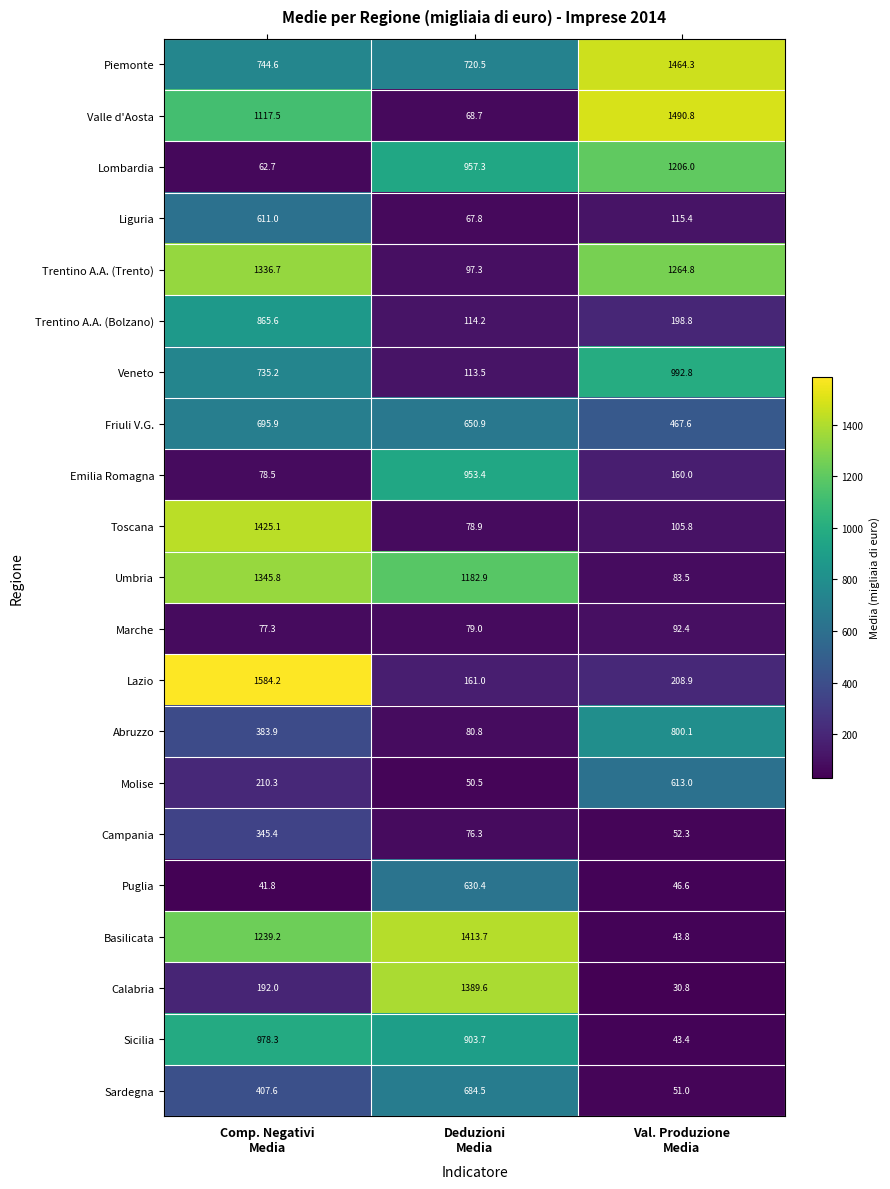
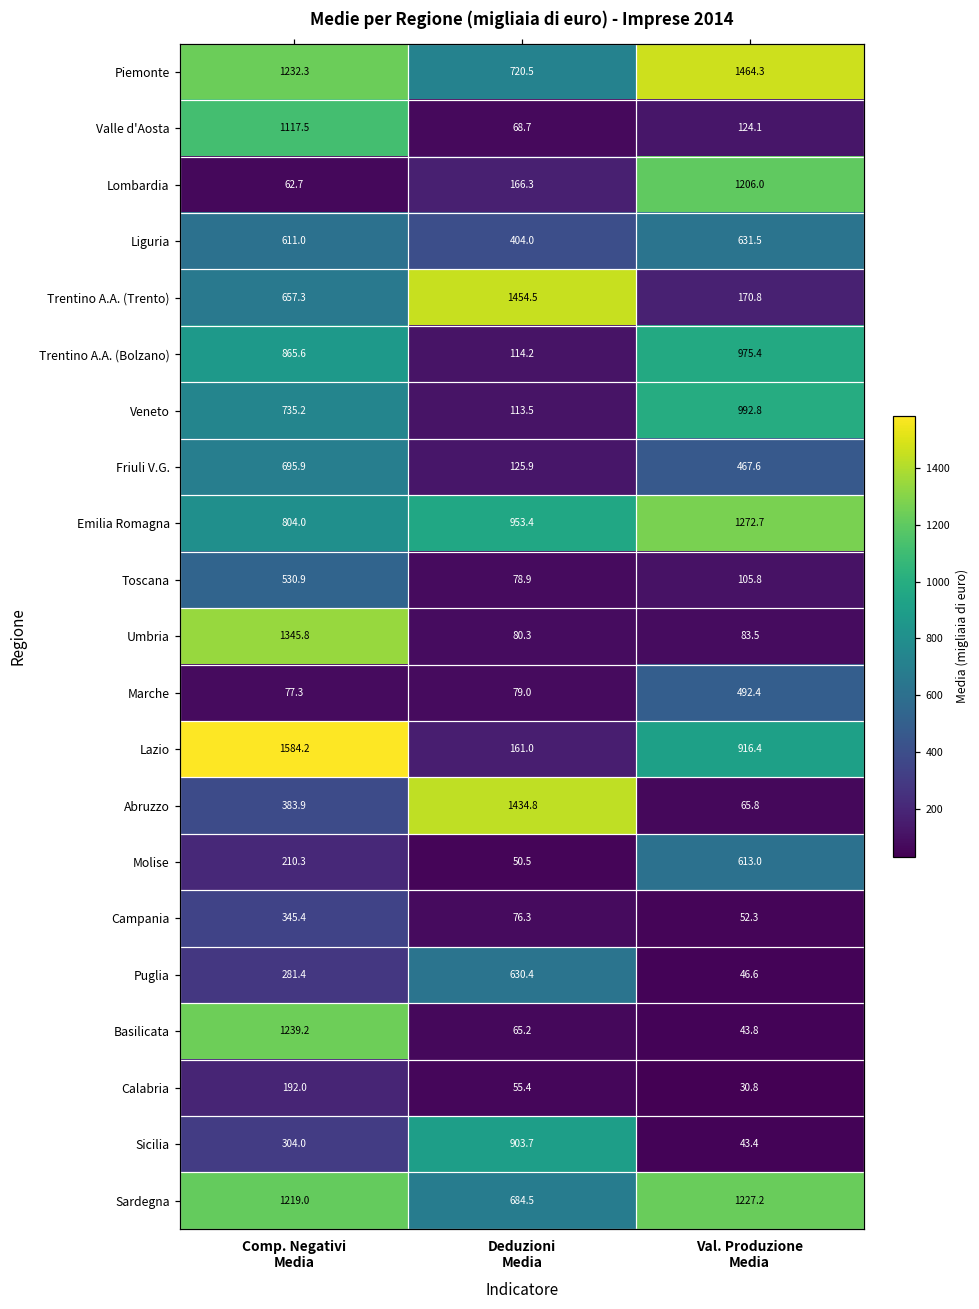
  {
    "Piemonte": {
-     "Comp. Negativi Media": 744.6,
+     "Comp. Negativi Media": 1232.3,
      "Deduzioni Media": 720.5,
      "Val. Produzione Media": 1464.3
    },
    "Valle d'Aosta": {
      "Comp. Negativi Media": 1117.5,
      "Deduzioni Media": 68.7,
-     "Val. Produzione Media": 1490.8
+     "Val. Produzione Media": 124.1
    },
    "Lombardia": {
      "Comp. Negativi Media": 62.7,
-     "Deduzioni Media": 957.3,
+     "Deduzioni Media": 166.3,
      "Val. Produzione Media": 1206.0
    },
    "Liguria": {
      "Comp. Negativi Media": 611.0,
-     "Deduzioni Media": 67.8,
-     "Val. Produzione Media": 115.4
+     "Deduzioni Media": 404.0,
+     "Val. Produzione Media": 631.5
    },
    "Trentino A.A. (Trento)": {
-     "Comp. Negativi Media": 1336.7,
-     "Deduzioni Media": 97.3,
-     "Val. Produzione Media": 1264.8
+     "Comp. Negativi Media": 657.3,
+     "Deduzioni Media": 1454.5,
+     "Val. Produzione Media": 170.8
    },
    "Trentino A.A. (Bolzano)": {
      "Comp. Negativi Media": 865.6,
      "Deduzioni Media": 114.2,
-     "Val. Produzione Media": 198.8
+     "Val. Produzione Media": 975.4
    },
    "Veneto": {
      "Comp. Negativi Media": 735.2,
      "Deduzioni Media": 113.5,
      "Val. Produzione Media": 992.8
    },
    "Friuli V.G.": {
      "Comp. Negativi Media": 695.9,
-     "Deduzioni Media": 650.9,
+     "Deduzioni Media": 125.9,
      "Val. Produzione Media": 467.6
    },
    "Emilia Romagna": {
-     "Comp. Negativi Media": 78.5,
+     "Comp. Negativi Media": 804.0,
      "Deduzioni Media": 953.4,
-     "Val. Produzione Media": 160.0
+     "Val. Produzione Media": 1272.7
    },
    "Toscana": {
-     "Comp. Negativi Media": 1425.1,
+     "Comp. Negativi Media": 530.9,
      "Deduzioni Media": 78.9,
      "Val. Produzione Media": 105.8
    },
    "Umbria": {
      "Comp. Negativi Media": 1345.8,
-     "Deduzioni Media": 1182.9,
+     "Deduzioni Media": 80.3,
      "Val. Produzione Media": 83.5
    },
    "Marche": {
      "Comp. Negativi Media": 77.3,
      "Deduzioni Media": 79.0,
-     "Val. Produzione Media": 92.4
+     "Val. Produzione Media": 492.4
    },
    "Lazio": {
      "Comp. Negativi Media": 1584.2,
      "Deduzioni Media": 161.0,
-     "Val. Produzione Media": 208.9
+     "Val. Produzione Media": 916.4
    },
    "Abruzzo": {
      "Comp. Negativi Media": 383.9,
-     "Deduzioni Media": 80.8,
-     "Val. Produzione Media": 800.1
+     "Deduzioni Media": 1434.8,
+     "Val. Produzione Media": 65.8
    },
    "Molise": {
      "Comp. Negativi Media": 210.3,
      "Deduzioni Media": 50.5,
      "Val. Produzione Media": 613.0
    },
    "Campania": {
      "Comp. Negativi Media": 345.4,
      "Deduzioni Media": 76.3,
      "Val. Produzione Media": 52.3
    },
    "Puglia": {
-     "Comp. Negativi Media": 41.8,
+     "Comp. Negativi Media": 281.4,
      "Deduzioni Media": 630.4,
      "Val. Produzione Media": 46.6
    },
    "Basilicata": {
      "Comp. Negativi Media": 1239.2,
-     "Deduzioni Media": 1413.7,
+     "Deduzioni Media": 65.2,
      "Val. Produzione Media": 43.8
    },
    "Calabria": {
      "Comp. Negativi Media": 192.0,
-     "Deduzioni Media": 1389.6,
+     "Deduzioni Media": 55.4,
      "Val. Produzione Media": 30.8
    },
    "Sicilia": {
-     "Comp. Negativi Media": 978.3,
+     "Comp. Negativi Media": 304.0,
      "Deduzioni Media": 903.7,
      "Val. Produzione Media": 43.4
    },
    "Sardegna": {
-     "Comp. Negativi Media": 407.6,
+     "Comp. Negativi Media": 1219.0,
      "Deduzioni Media": 684.5,
-     "Val. Produzione Media": 51.0
+     "Val. Produzione Media": 1227.2
    }
  }
